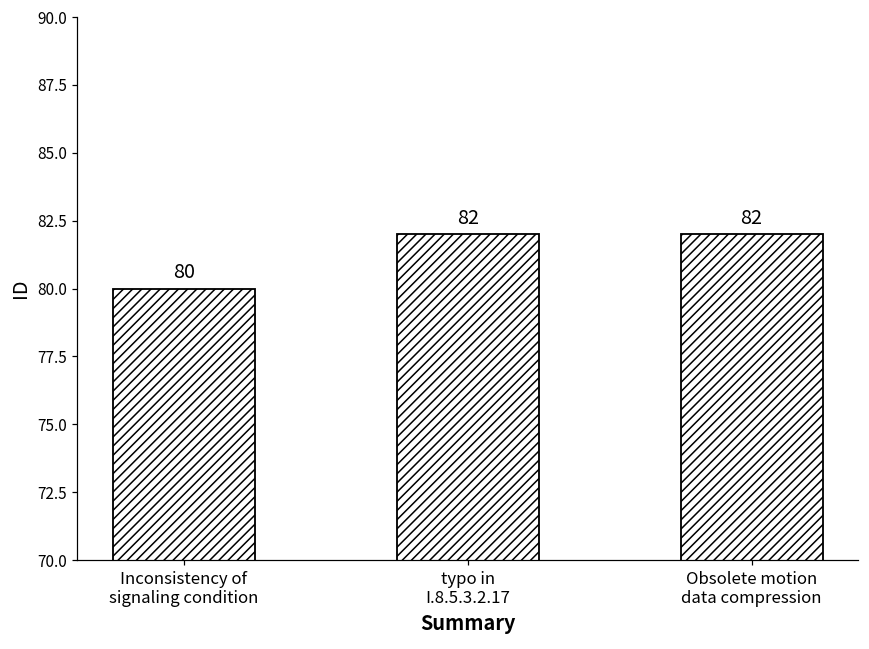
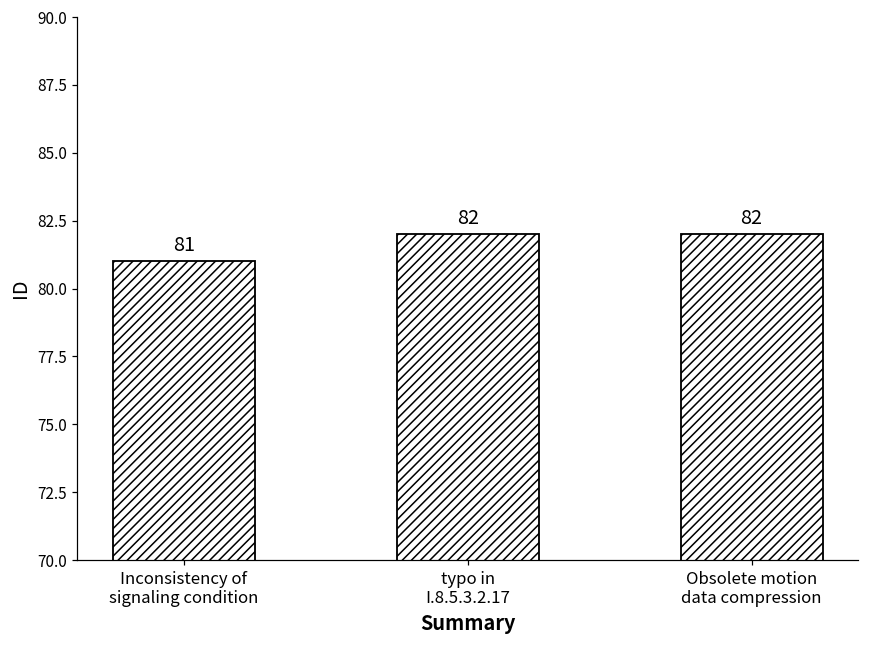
  {
-   "Inconsistency of signaling condition": 80,
+   "Inconsistency of signaling condition": 81,
    "typo in I.8.5.3.2.17": 82,
    "Obsolete motion data compression": 82
  }
